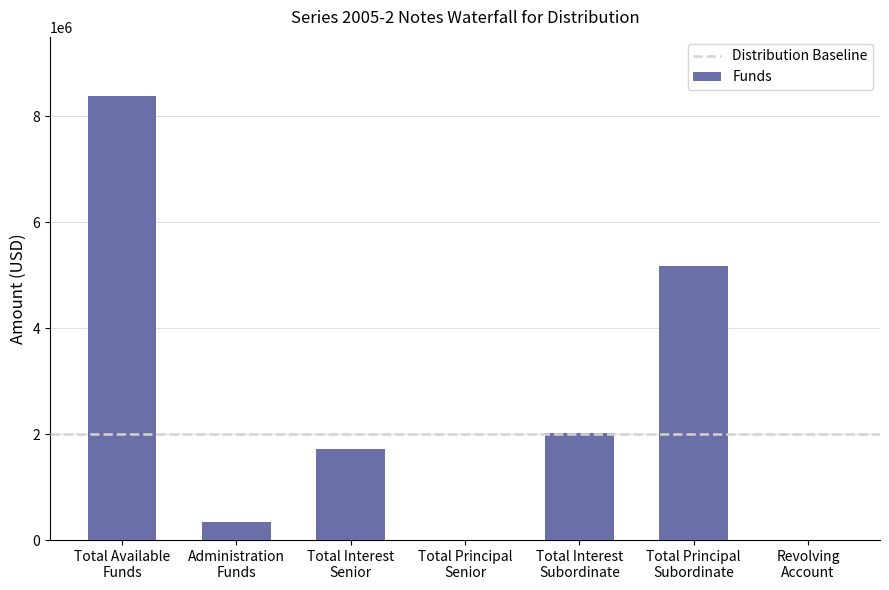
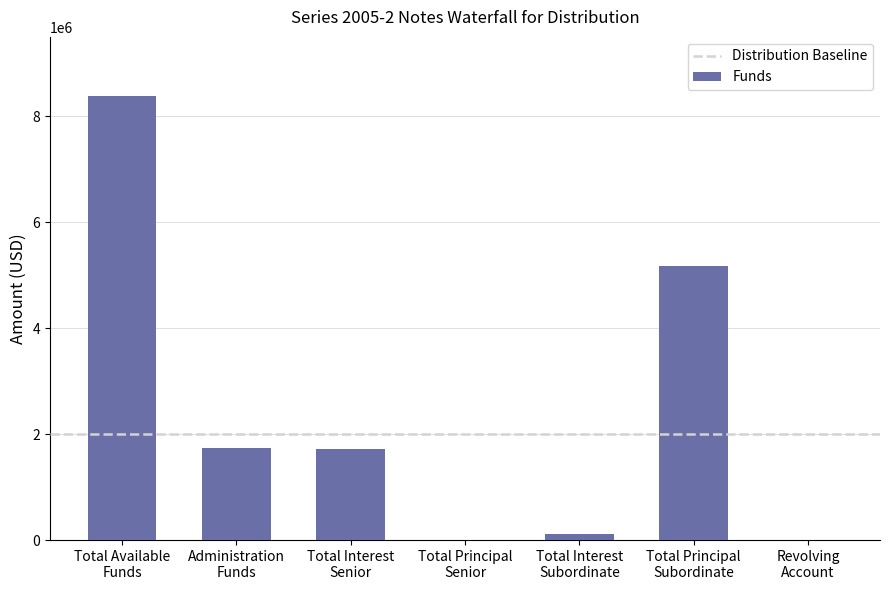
  {
    "Total Available Funds": 8400000,
-   "Administration Funds": 300000,
+   "Administration Funds": 1700000,
    "Total Interest Senior": 1700000,
    "Total Principal Senior": 0,
-   "Total Interest Subordinate": 2000000,
+   "Total Interest Subordinate": 100000,
    "Total Principal Subordinate": 5200000,
    "Revolving Account": 0
  }
